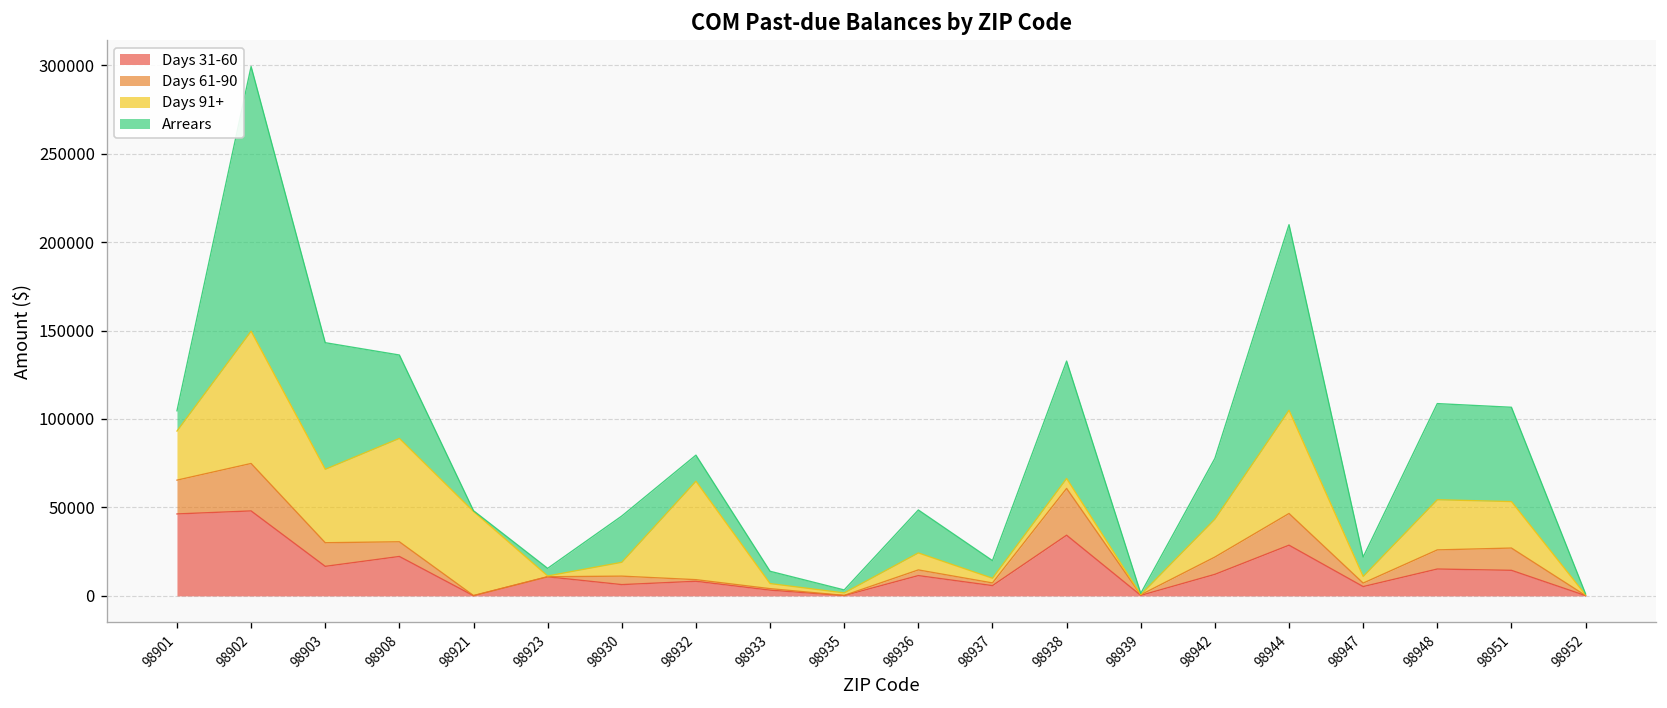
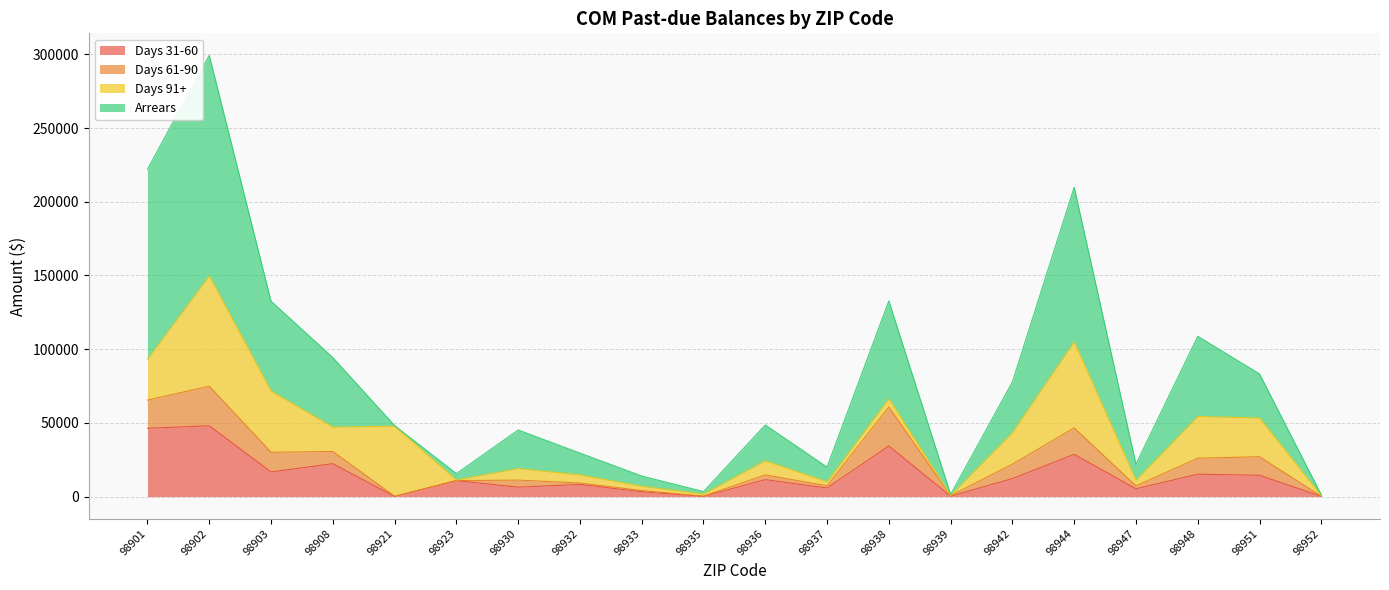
  {
    "Days 91+": {
      "98901": 28000,
      "98902": 75000,
      "98903": 42000,
-     "98908": 58000,
+     "98908": 17000,
      "98930": 8000,
-     "98932": 56000,
+     "98932": 6000,
      "98933": 3000,
      "98936": 10000,
      "98937": 3000,
      "98938": 6000,
      "98942": 21000,
      "98944": 58000,
      "98947": 4000,
      "98948": 28000,
      "98951": 26000
    },
    "Arrears": {
-     "98901": 11000,
+     "98901": 129000,
      "98902": 150000,
-     "98903": 72000,
+     "98903": 61000,
      "98908": 47000,
      "98923": 4000,
      "98930": 26000,
      "98932": 15000,
      "98933": 7000,
      "98936": 24000,
      "98937": 10000,
      "98938": 66000,
      "98942": 34000,
      "98944": 105000,
      "98947": 11000,
      "98948": 54000,
-     "98951": 53000
+     "98951": 30000
    }
  }
